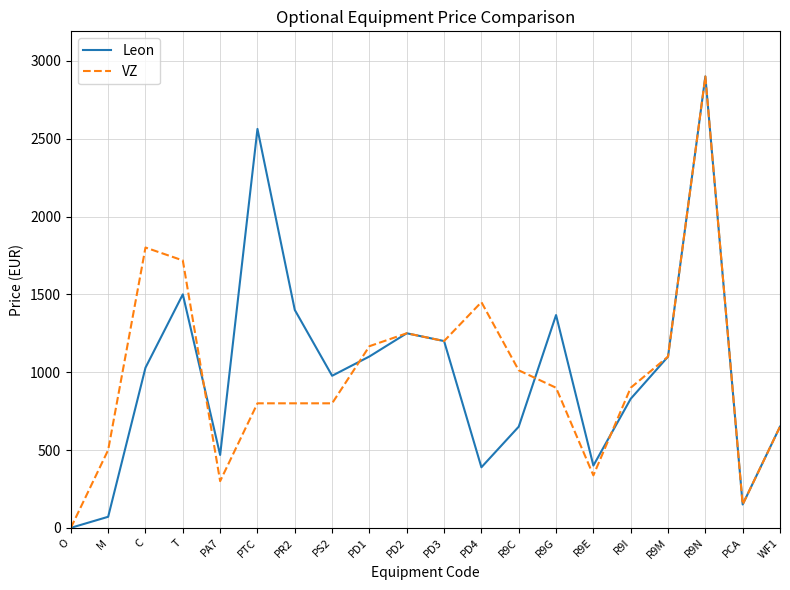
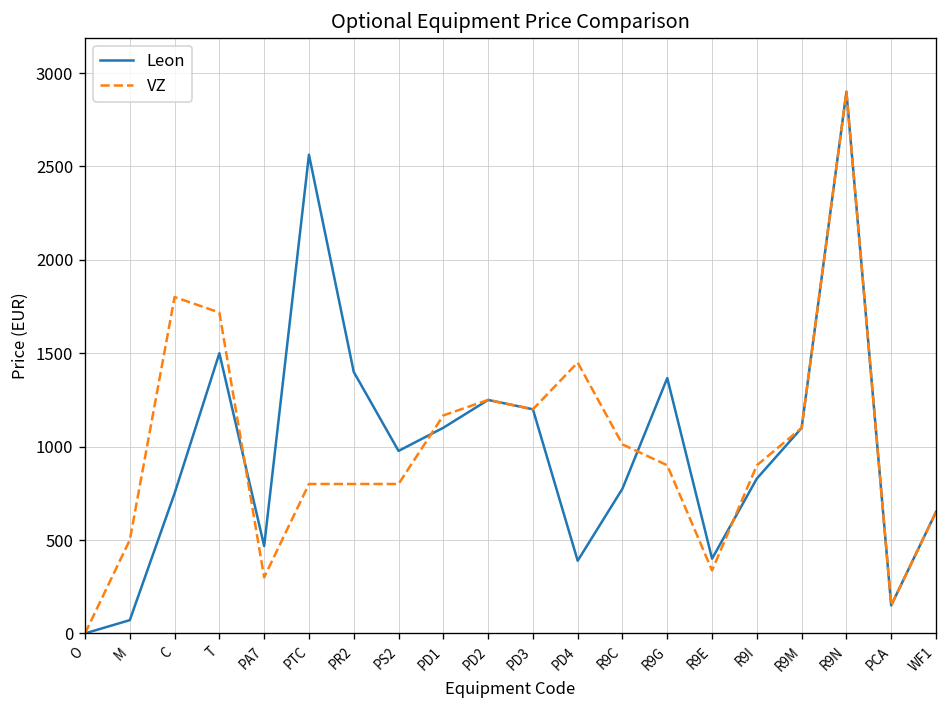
  {
    "Leon": {
      "M": 70,
-     "C": 1030,
+     "C": 750,
      "T": 1500,
      "PA7": 470,
      "PTC": 2560,
      "PR2": 1400,
      "PS2": 980,
      "PD1": 1100,
      "PD4": 390,
-     "R9C": 650,
+     "R9C": 780,
      "R9G": 1370,
      "R9E": 400,
      "R9I": 830
    },
    "VZ": {
      "M": 500,
      "C": 1800,
      "T": 1720,
      "PA7": 300,
      "PTC": 800,
      "PR2": 800,
      "PS2": 800,
      "PD1": 1170,
      "PD4": 1450,
      "R9C": 1010,
      "R9G": 900,
      "R9E": 340,
      "R9I": 900
    }
  }
